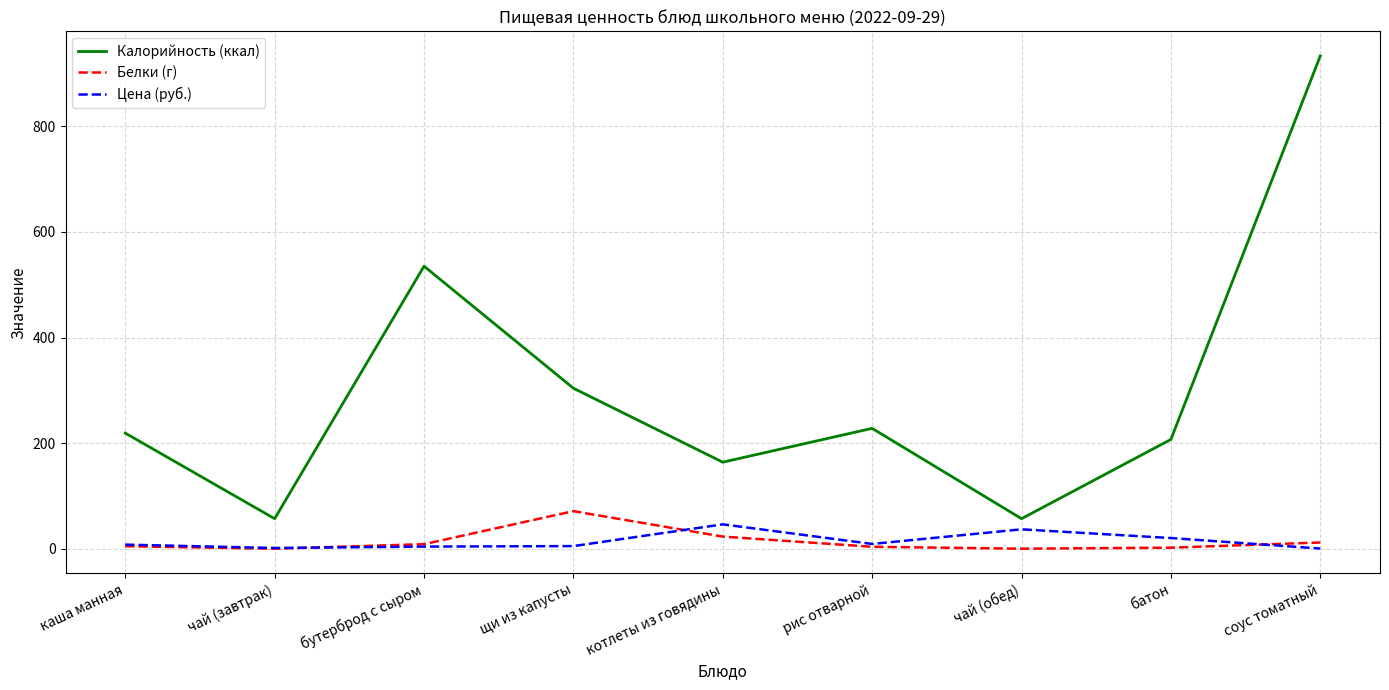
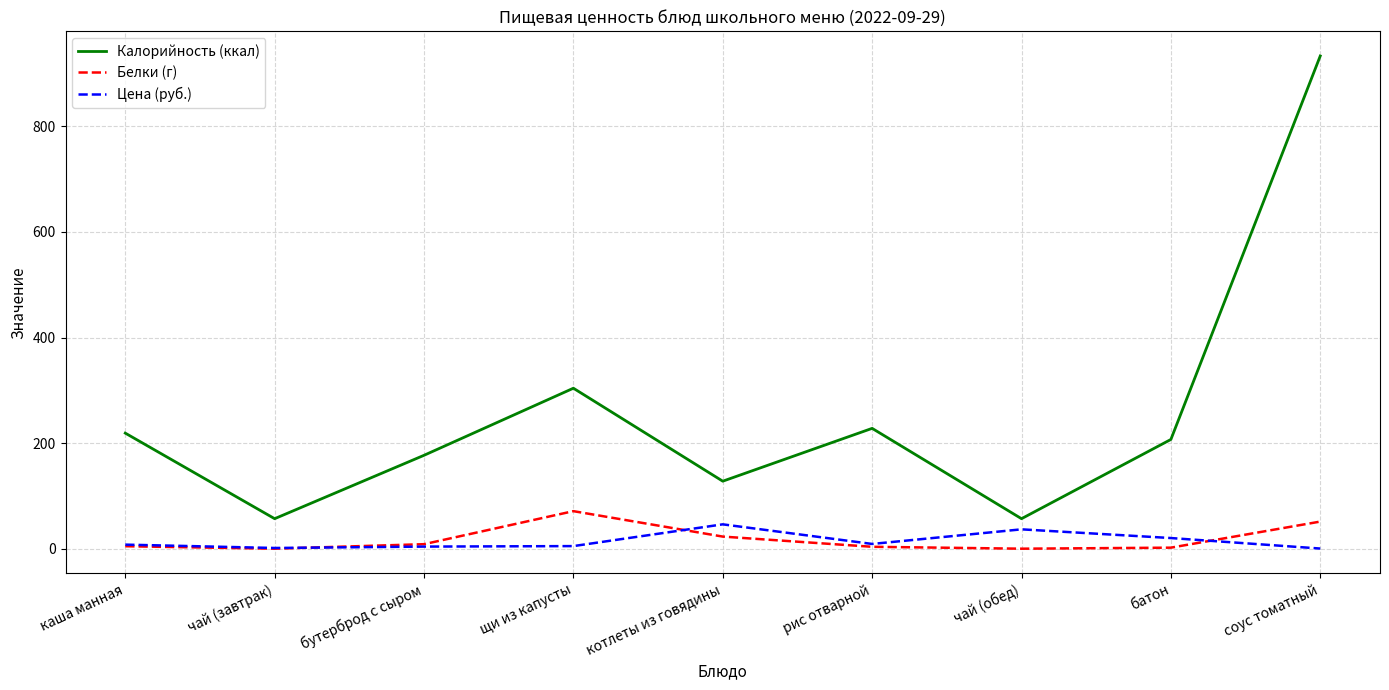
  {
    "Калорийность (ккал)": {
      "каша манная": 220,
      "чай (завтрак)": 60,
-     "бутерброд с сыром": 540,
+     "бутерброд с сыром": 180,
      "щи из капусты": 300,
-     "котлеты из говядины": 160,
+     "котлеты из говядины": 130,
      "рис отварной": 230,
      "чай (обед)": 60,
      "батон": 210,
      "соус томатный": 930
    },
    "Белки (г)": {
      "щи из капусты": 70,
      "котлеты из говядины": 20,
      "рис отварной": 0,
      "чай (обед)": 0,
      "батон": 0,
-     "соус томатный": 10
+     "соус томатный": 50
    },
    "Цена (руб.)": {
      "щи из капусты": 10,
      "котлеты из говядины": 50,
      "рис отварной": 10,
      "чай (обед)": 40,
      "батон": 20,
      "соус томатный": 0
    }
  }
